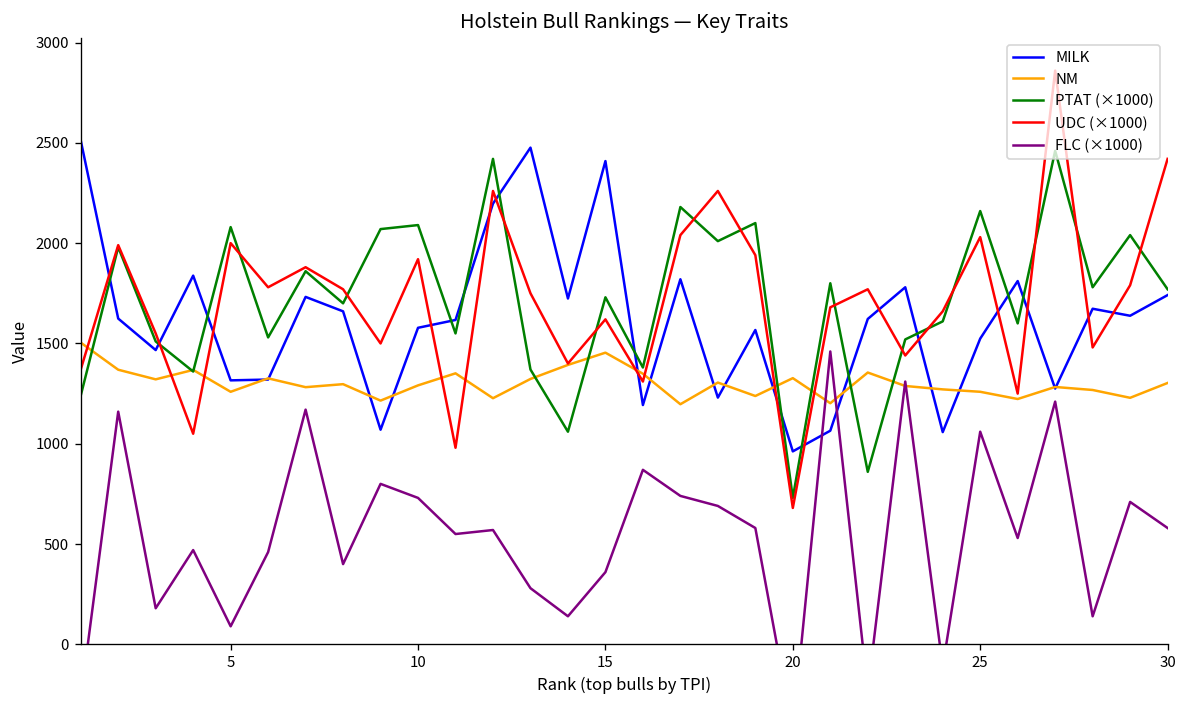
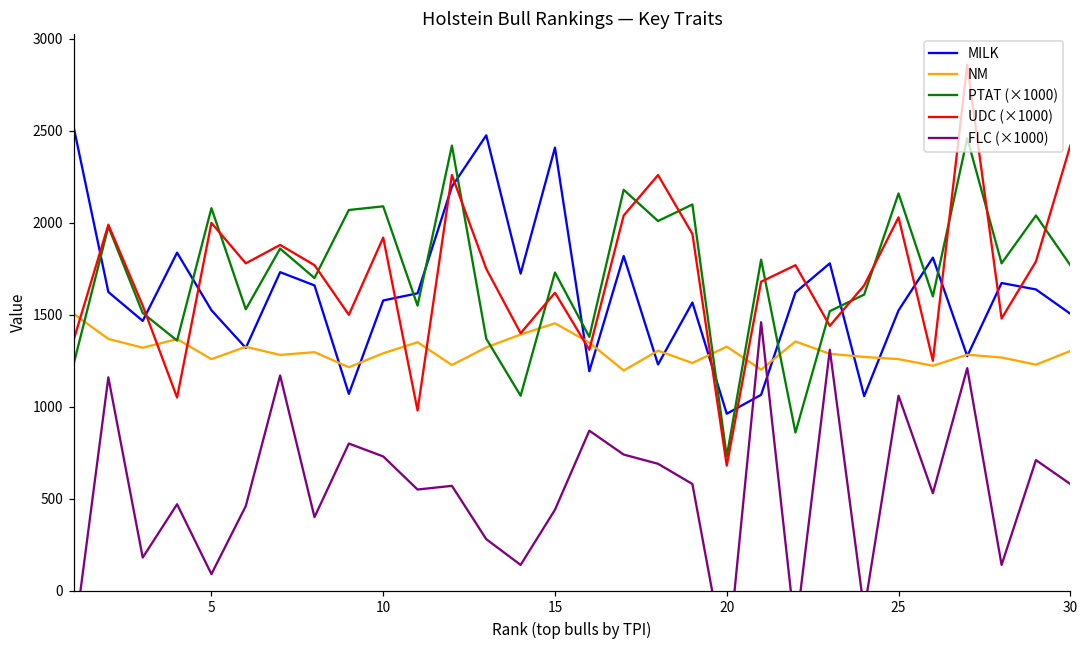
  {
    "MILK": {
-     "5": 1320,
+     "5": 1530,
      "10": 1580,
      "15": 2410,
      "20": 960,
      "25": 1520,
-     "30": 1740
+     "30": 1510
    },
    "NM": {
      "5": 1260,
      "10": 1290,
      "15": 1450,
      "20": 1330,
      "25": 1260,
      "30": 1300
    },
    "PTAT (×1000)": {
      "5": 2080,
      "10": 2090,
      "15": 1730,
      "20": 730,
      "25": 2160,
      "30": 1770
    },
    "UDC (×1000)": {
      "5": 2000,
      "10": 1920,
      "15": 1620,
      "20": 680,
      "25": 2030,
      "30": 2420
    },
    "FLC (×1000)": {
      "5": 90,
      "10": 730,
-     "15": 360,
+     "15": 440,
      "25": 1060,
      "30": 580
    }
  }
